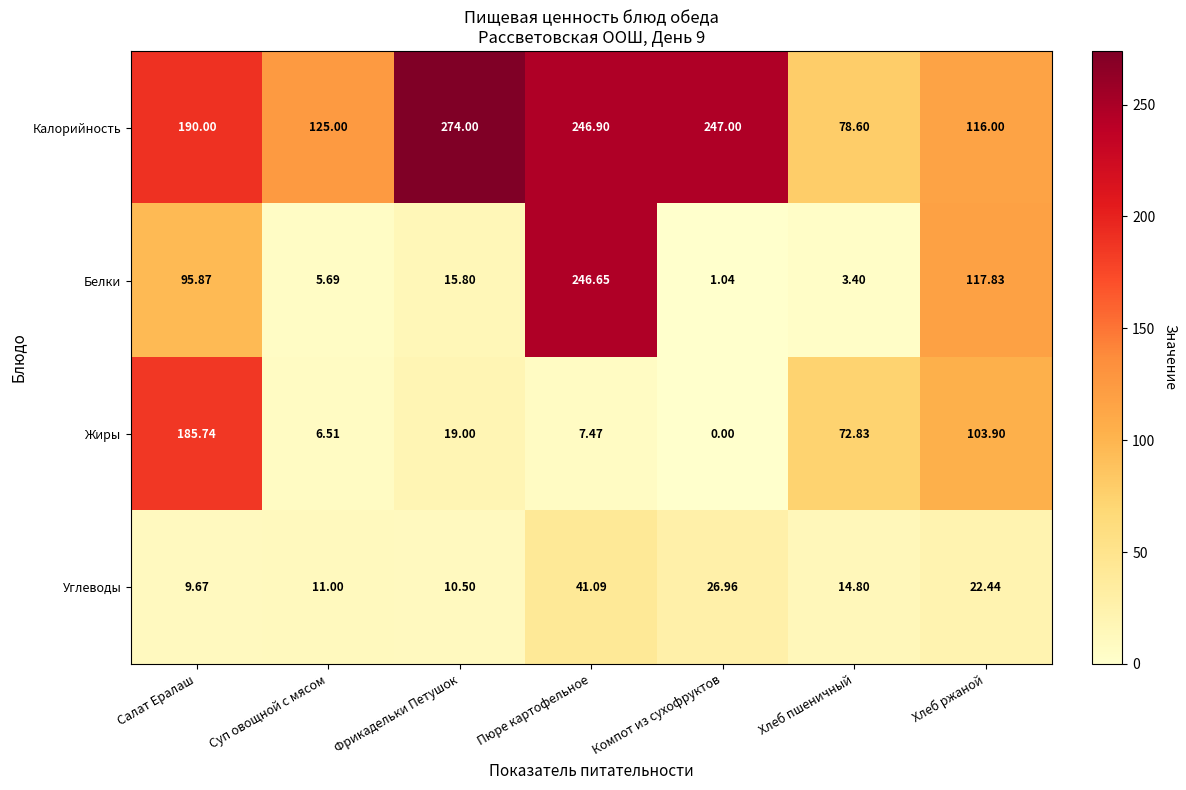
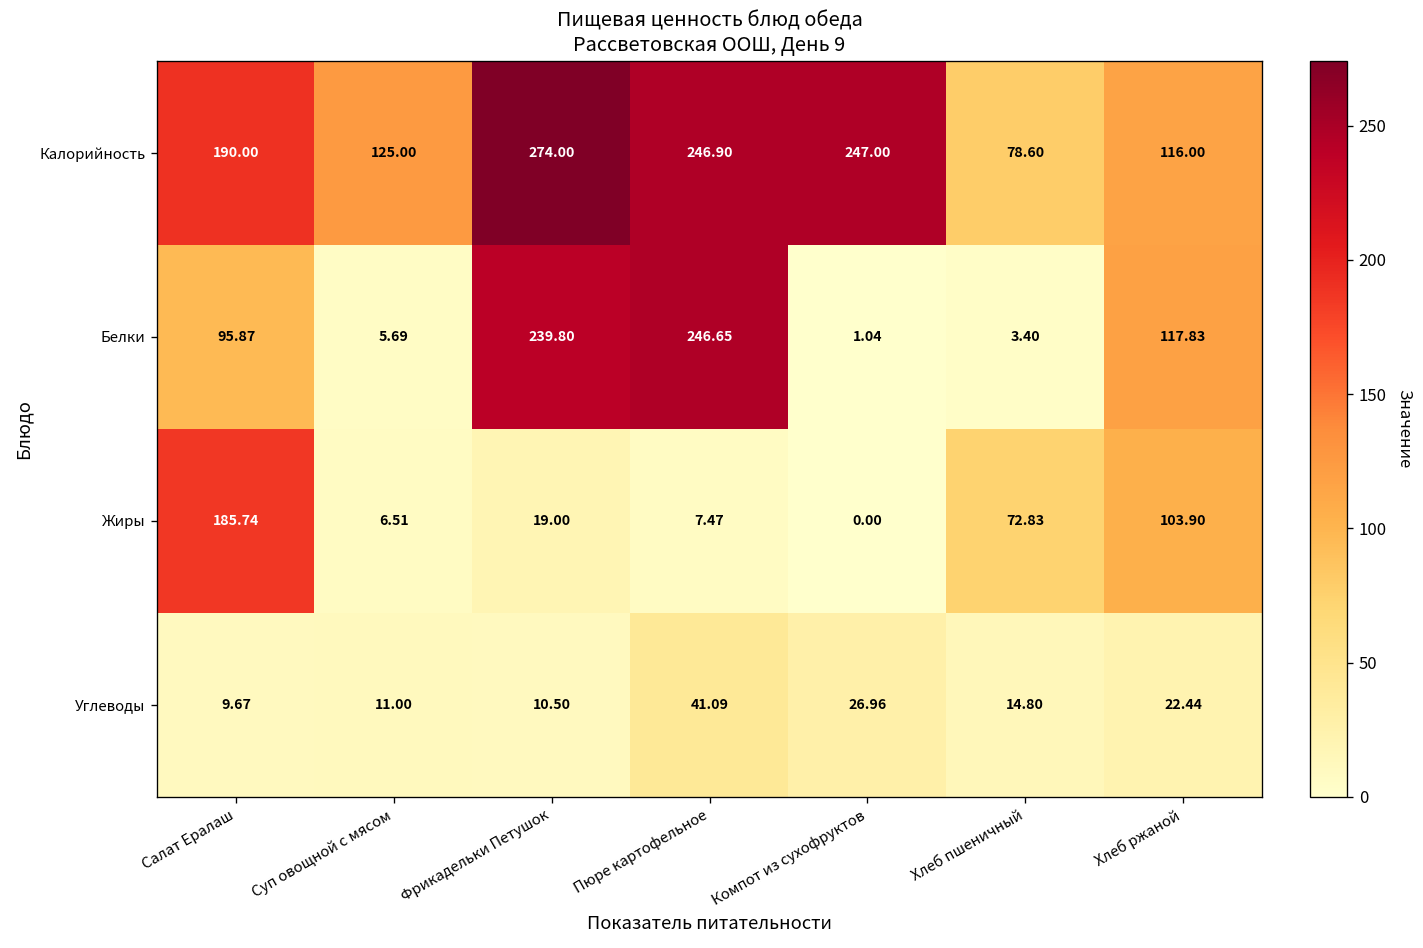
  {
    "Калорийность": {
      "Салат Ералаш": 190.00,
      "Суп овощной с мясом": 125.00,
      "Фрикадельки Петушок": 274.00,
      "Пюре картофельное": 246.90,
      "Компот из сухофруктов": 247.00,
      "Хлеб пшеничный": 78.60,
      "Хлеб ржаной": 116.00
    },
    "Белки": {
      "Салат Ералаш": 95.87,
      "Суп овощной с мясом": 5.69,
-     "Фрикадельки Петушок": 15.80,
+     "Фрикадельки Петушок": 239.80,
      "Пюре картофельное": 246.65,
      "Компот из сухофруктов": 1.04,
      "Хлеб пшеничный": 3.40,
      "Хлеб ржаной": 117.83
    },
    "Жиры": {
      "Салат Ералаш": 185.74,
      "Суп овощной с мясом": 6.51,
      "Фрикадельки Петушок": 19.00,
      "Пюре картофельное": 7.47,
      "Компот из сухофруктов": 0.00,
      "Хлеб пшеничный": 72.83,
      "Хлеб ржаной": 103.90
    },
    "Углеводы": {
      "Салат Ералаш": 9.67,
      "Суп овощной с мясом": 11.00,
      "Фрикадельки Петушок": 10.50,
      "Пюре картофельное": 41.09,
      "Компот из сухофруктов": 26.96,
      "Хлеб пшеничный": 14.80,
      "Хлеб ржаной": 22.44
    }
  }
